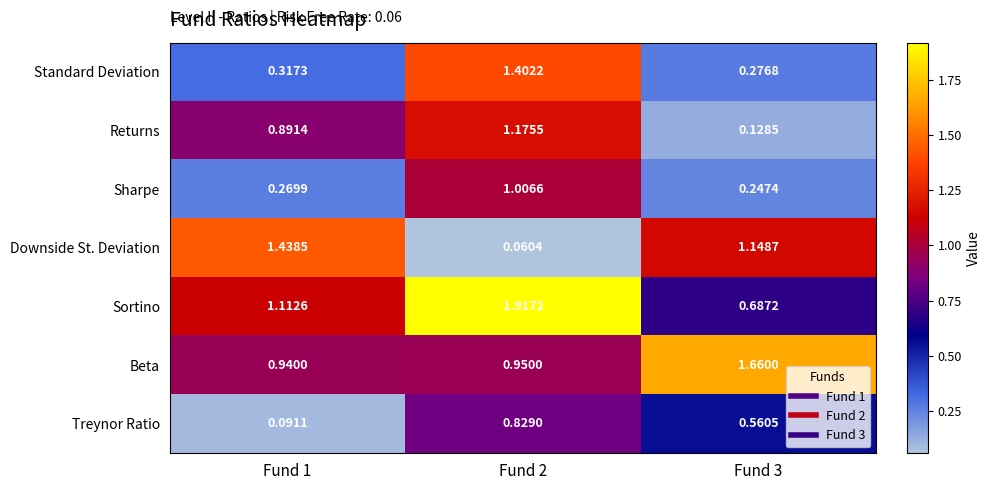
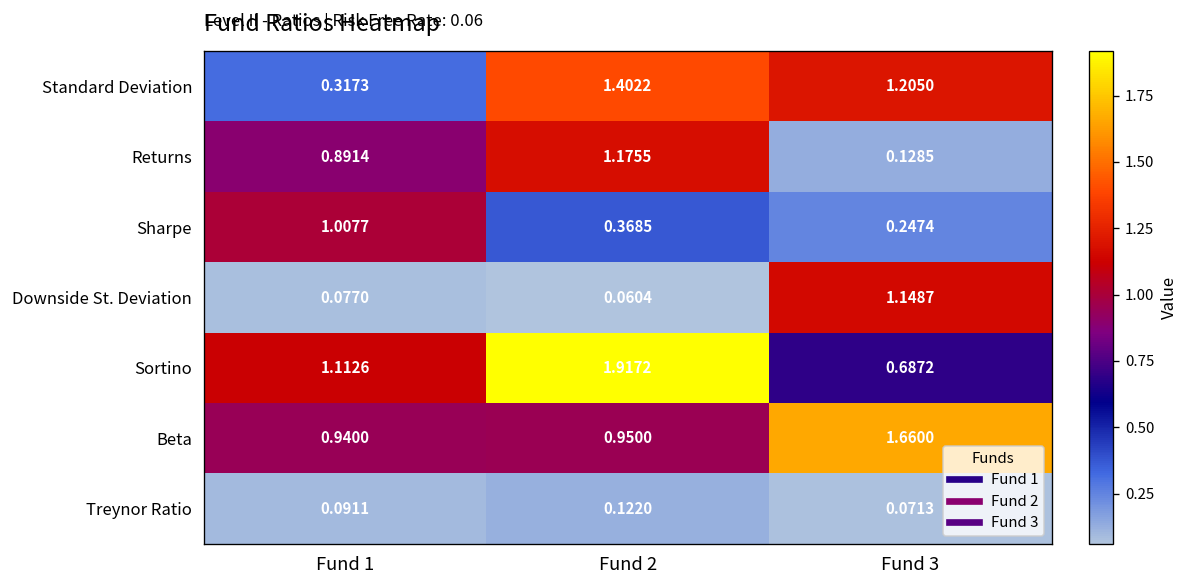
  {
    "Standard Deviation": {
      "Fund 1": 0.3173,
      "Fund 2": 1.4022,
-     "Fund 3": 0.2768
+     "Fund 3": 1.2050
    },
    "Returns": {
      "Fund 1": 0.8914,
      "Fund 2": 1.1755,
      "Fund 3": 0.1285
    },
    "Sharpe": {
-     "Fund 1": 0.2699,
-     "Fund 2": 1.0066,
+     "Fund 1": 1.0077,
+     "Fund 2": 0.3685,
      "Fund 3": 0.2474
    },
    "Downside St. Deviation": {
-     "Fund 1": 1.4385,
+     "Fund 1": 0.0770,
      "Fund 2": 0.0604,
      "Fund 3": 1.1487
    },
    "Sortino": {
      "Fund 1": 1.1126,
      "Fund 2": 1.9172,
      "Fund 3": 0.6872
    },
    "Beta": {
      "Fund 1": 0.9400,
      "Fund 2": 0.9500,
      "Fund 3": 1.6600
    },
    "Treynor Ratio": {
      "Fund 1": 0.0911,
-     "Fund 2": 0.8290,
-     "Fund 3": 0.5605
+     "Fund 2": 0.1220,
+     "Fund 3": 0.0713
    }
  }
